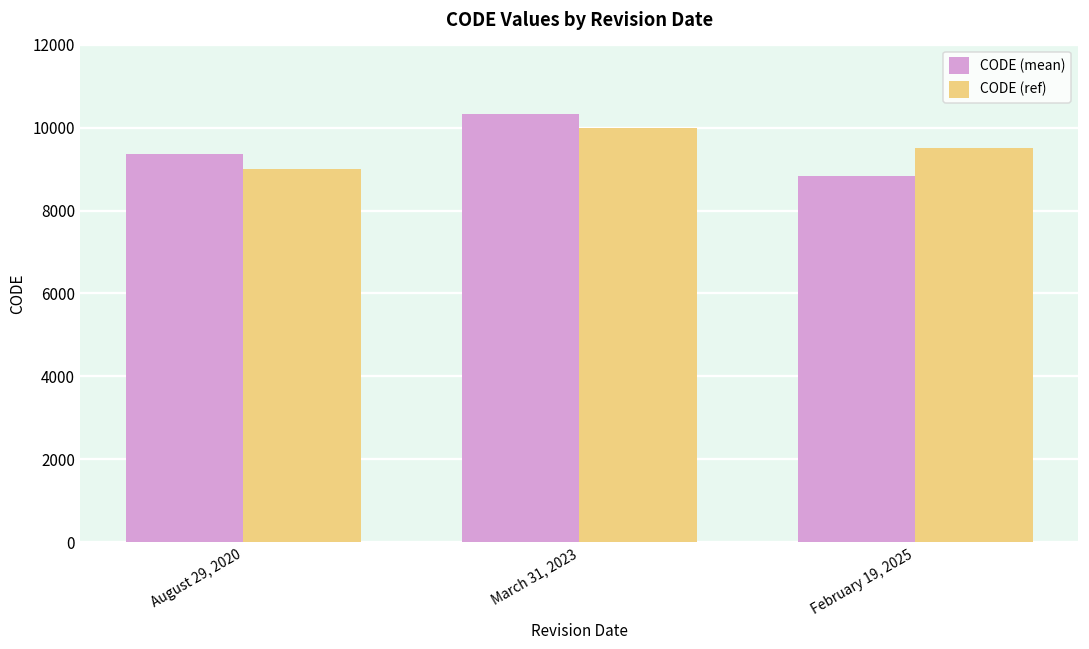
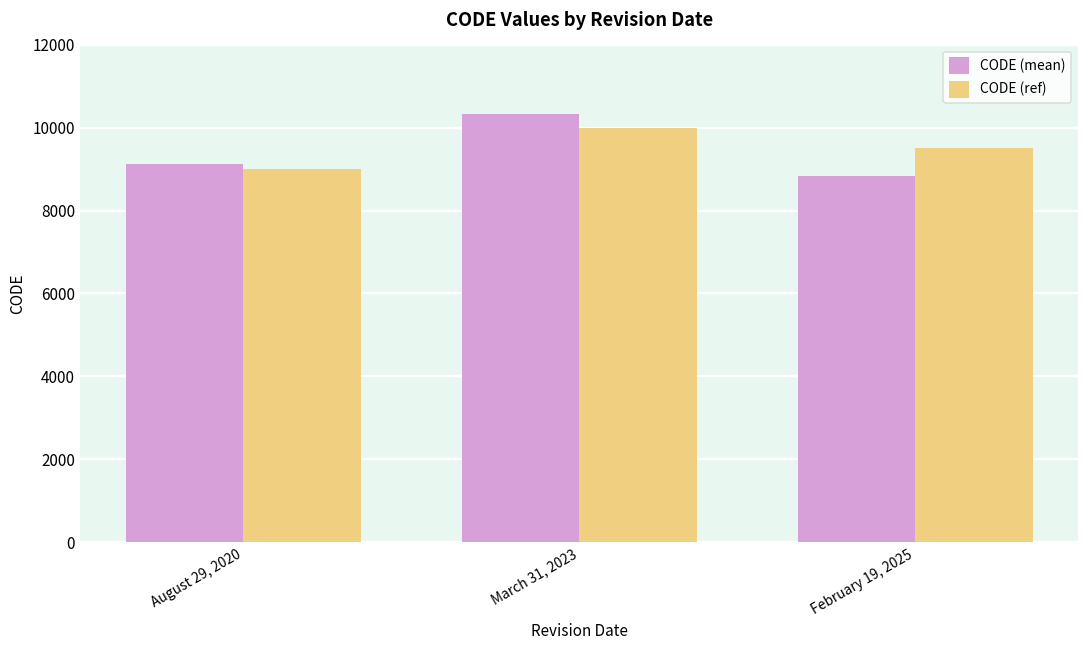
  {
    "CODE (mean)": {
-     "August 29, 2020": 9400,
+     "August 29, 2020": 9100,
      "March 31, 2023": 10300,
      "February 19, 2025": 8800
    },
    "CODE (ref)": {
      "August 29, 2020": 9000,
      "March 31, 2023": 10000,
      "February 19, 2025": 9500
    }
  }
